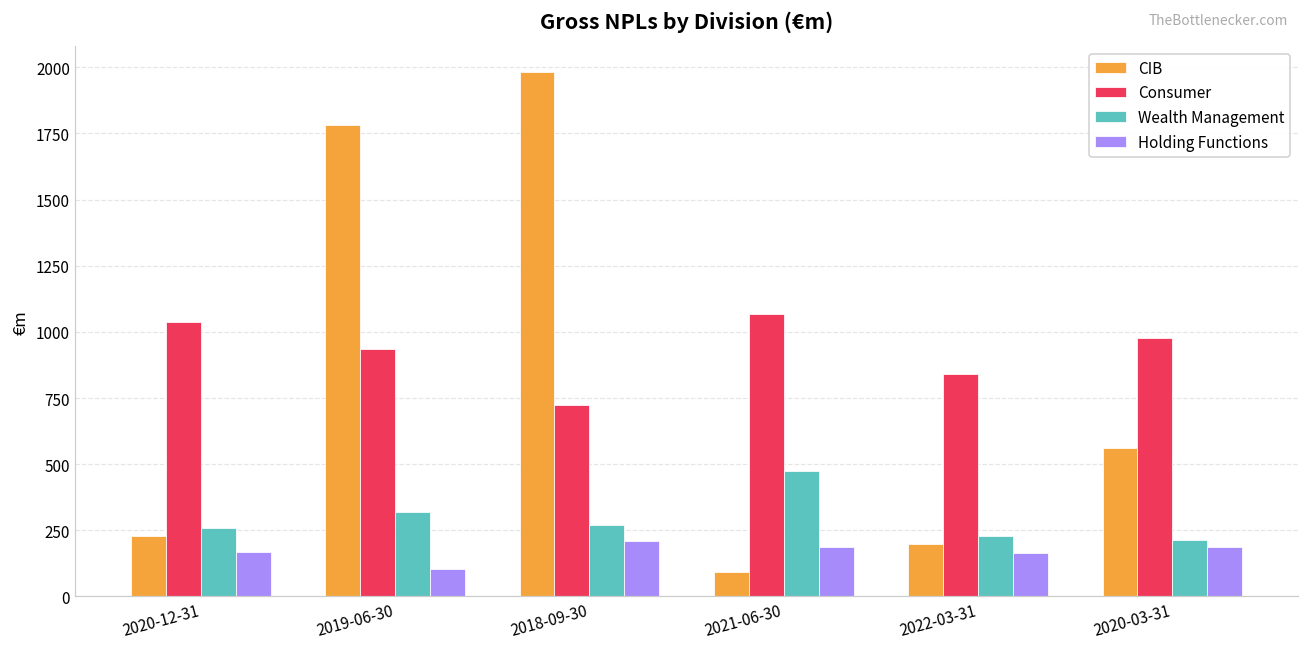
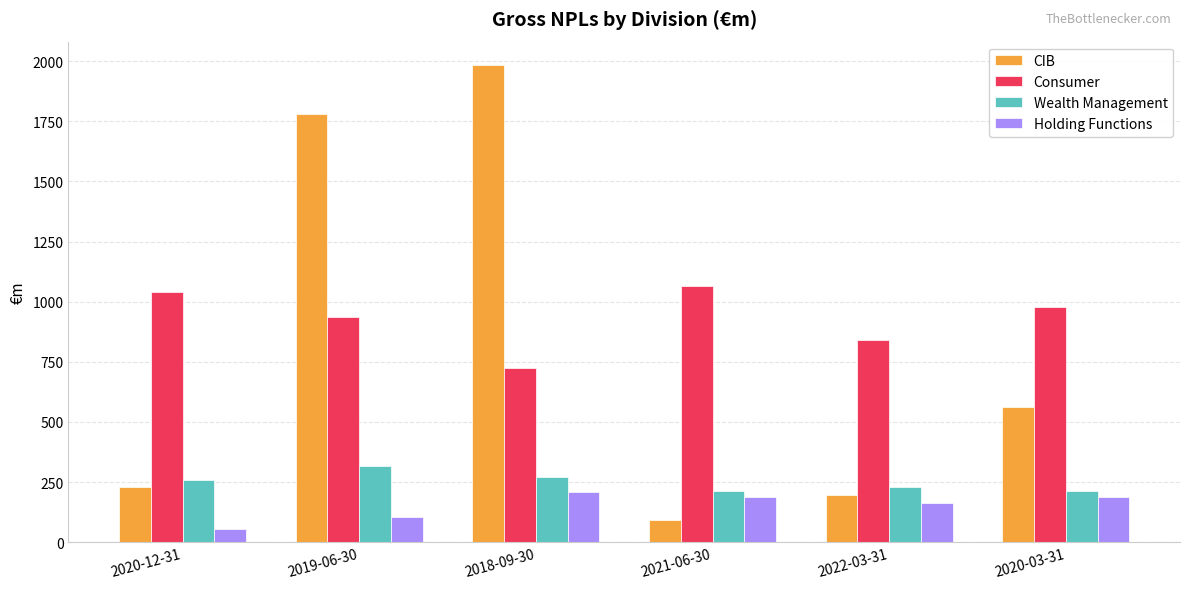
  {
    "CIB": {
      "2020-12-31": 230,
      "2019-06-30": 1780,
      "2018-09-30": 1980,
      "2021-06-30": 90,
      "2022-03-31": 200,
      "2020-03-31": 560
    },
    "Consumer": {
      "2020-12-31": 1040,
      "2019-06-30": 930,
      "2018-09-30": 730,
      "2021-06-30": 1070,
      "2022-03-31": 840,
      "2020-03-31": 980
    },
    "Wealth Management": {
      "2020-12-31": 260,
      "2019-06-30": 320,
      "2018-09-30": 270,
-     "2021-06-30": 480,
+     "2021-06-30": 210,
      "2022-03-31": 230,
      "2020-03-31": 210
    },
    "Holding Functions": {
-     "2020-12-31": 170,
+     "2020-12-31": 60,
      "2019-06-30": 100,
      "2018-09-30": 210,
      "2021-06-30": 190,
      "2022-03-31": 160,
      "2020-03-31": 190
    }
  }
